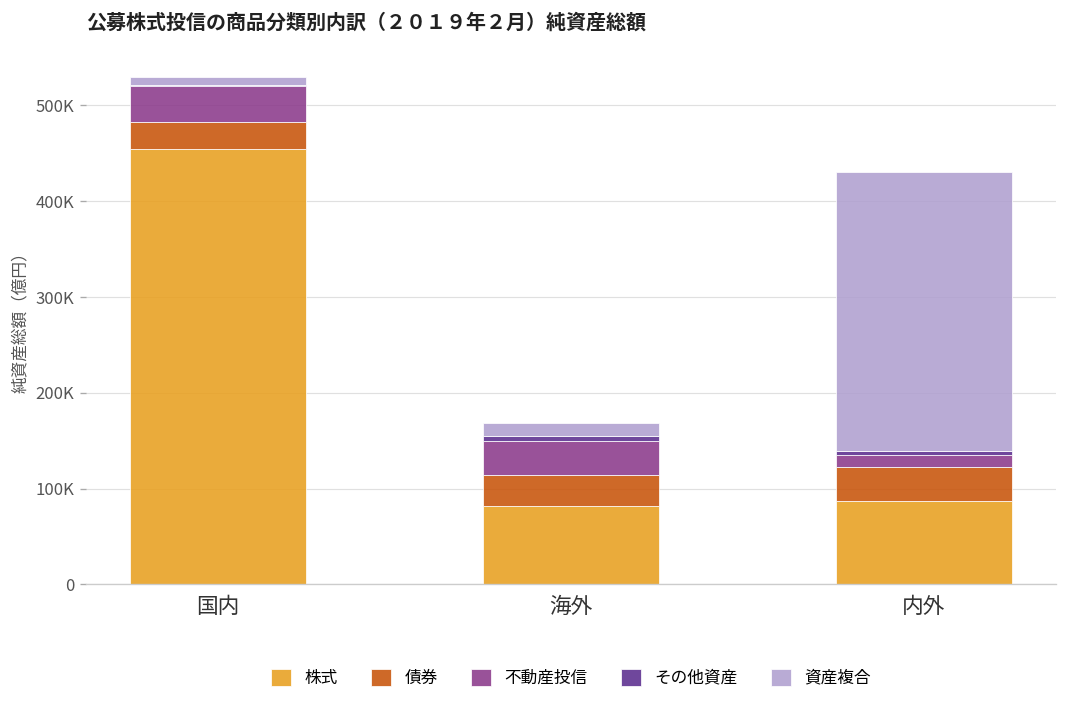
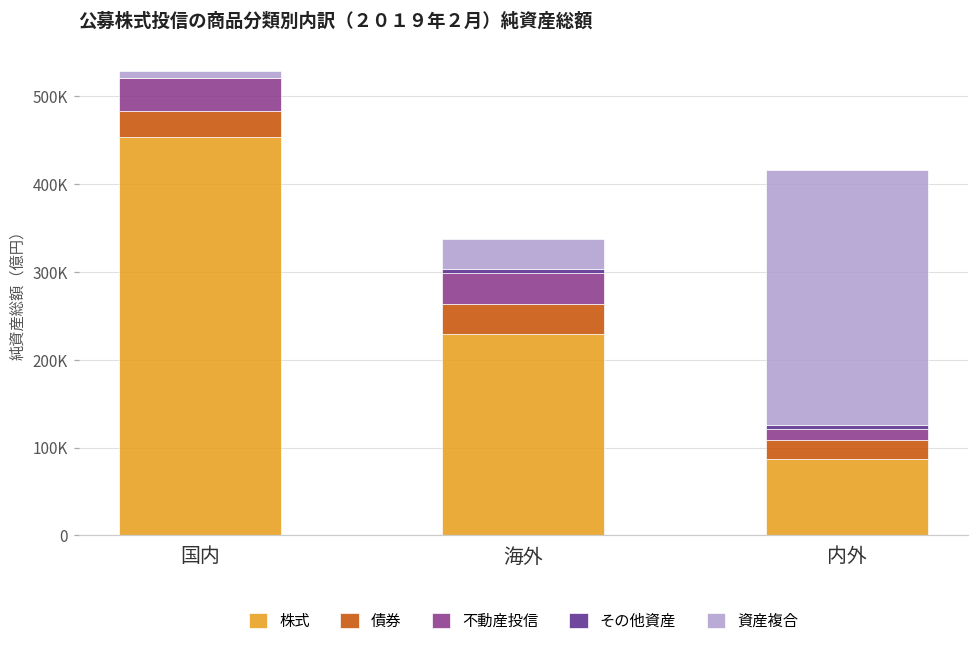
  {
    "株式": {
      "国内": 450000,
-     "海外": 80000,
+     "海外": 230000,
      "内外": 90000
    },
    "債券": {
      "国内": 30000,
      "海外": 30000,
-     "内外": 40000
+     "内外": 20000
    },
    "資産複合": {
      "国内": 10000,
-     "海外": 10000,
+     "海外": 30000,
      "内外": 290000
    }
  }
